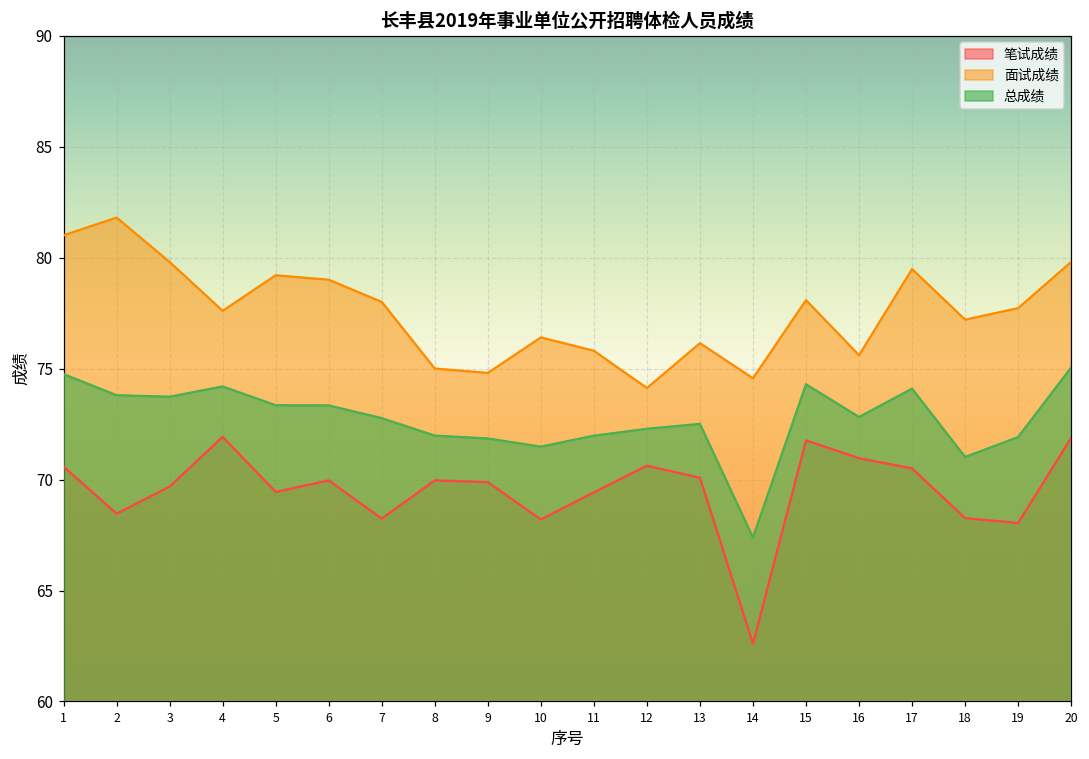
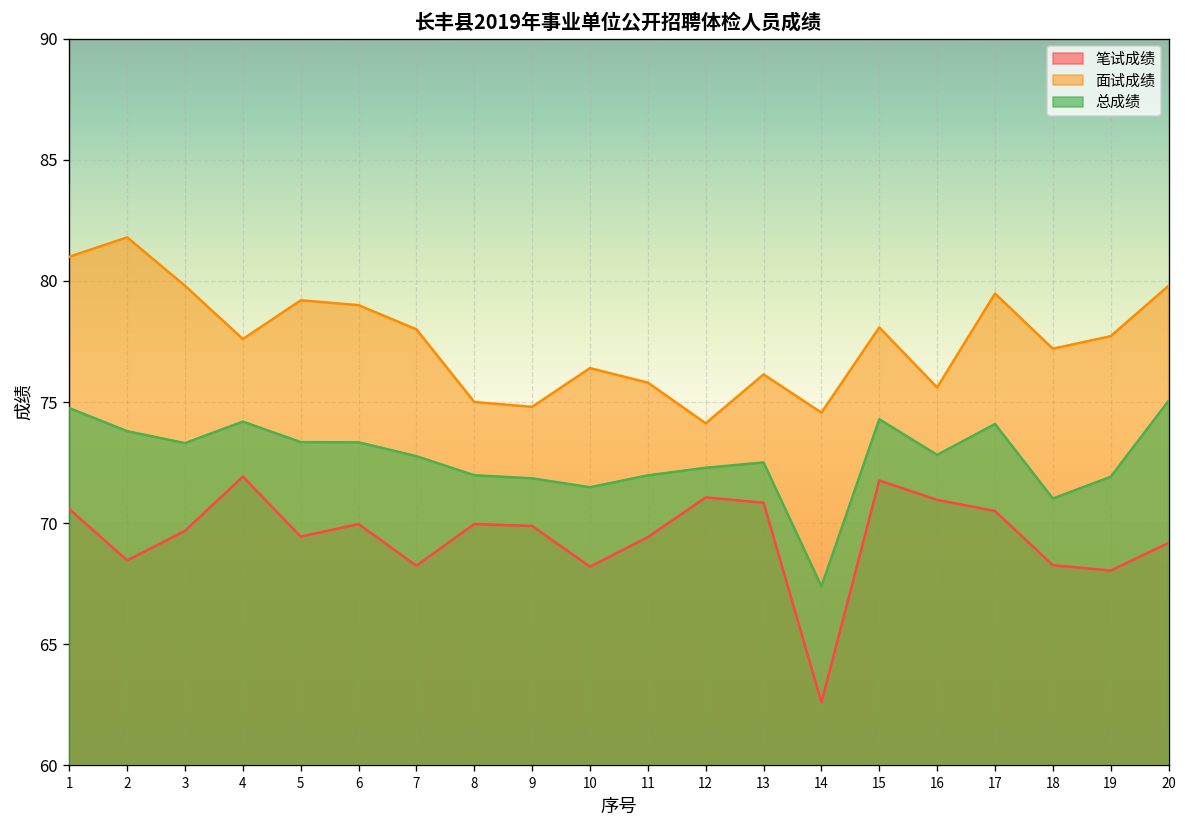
  {
    "笔试成绩": {
      "1": 70.6,
      "2": 68.5,
      "3": 69.7,
      "4": 71.9,
      "5": 69.4,
      "6": 70.0,
      "7": 68.2,
      "8": 70.0,
      "9": 69.9,
      "10": 68.2,
      "11": 69.4,
-     "12": 70.6,
-     "13": 70.1,
+     "12": 71.1,
+     "13": 70.8,
      "14": 62.6,
      "15": 71.8,
      "16": 71.0,
      "17": 70.5,
      "18": 68.3,
      "19": 68.0,
-     "20": 71.9
+     "20": 69.2
    },
    "面试成绩": {
      "1": 81.0,
      "2": 81.8,
      "3": 79.8,
      "4": 77.6,
      "5": 79.2,
      "6": 79.0,
      "7": 78.0,
      "8": 75.0,
      "9": 74.8,
      "10": 76.4,
      "11": 75.8,
      "12": 74.1,
      "13": 76.1,
      "14": 74.6,
      "15": 78.1,
      "16": 75.6,
      "17": 79.5,
      "18": 77.2,
      "19": 77.7,
      "20": 79.8
    },
    "总成绩": {
      "1": 74.7,
      "2": 73.8,
-     "3": 73.7,
+     "3": 73.3,
      "4": 74.2,
      "5": 73.3,
      "6": 73.3,
      "7": 72.8,
      "8": 72.0,
      "9": 71.8,
      "10": 71.5,
      "11": 72.0,
      "12": 72.3,
      "13": 72.5,
      "14": 67.4,
      "15": 74.3,
      "16": 72.8,
      "17": 74.1,
      "18": 71.0,
      "19": 71.9,
      "20": 75.0
    }
  }
